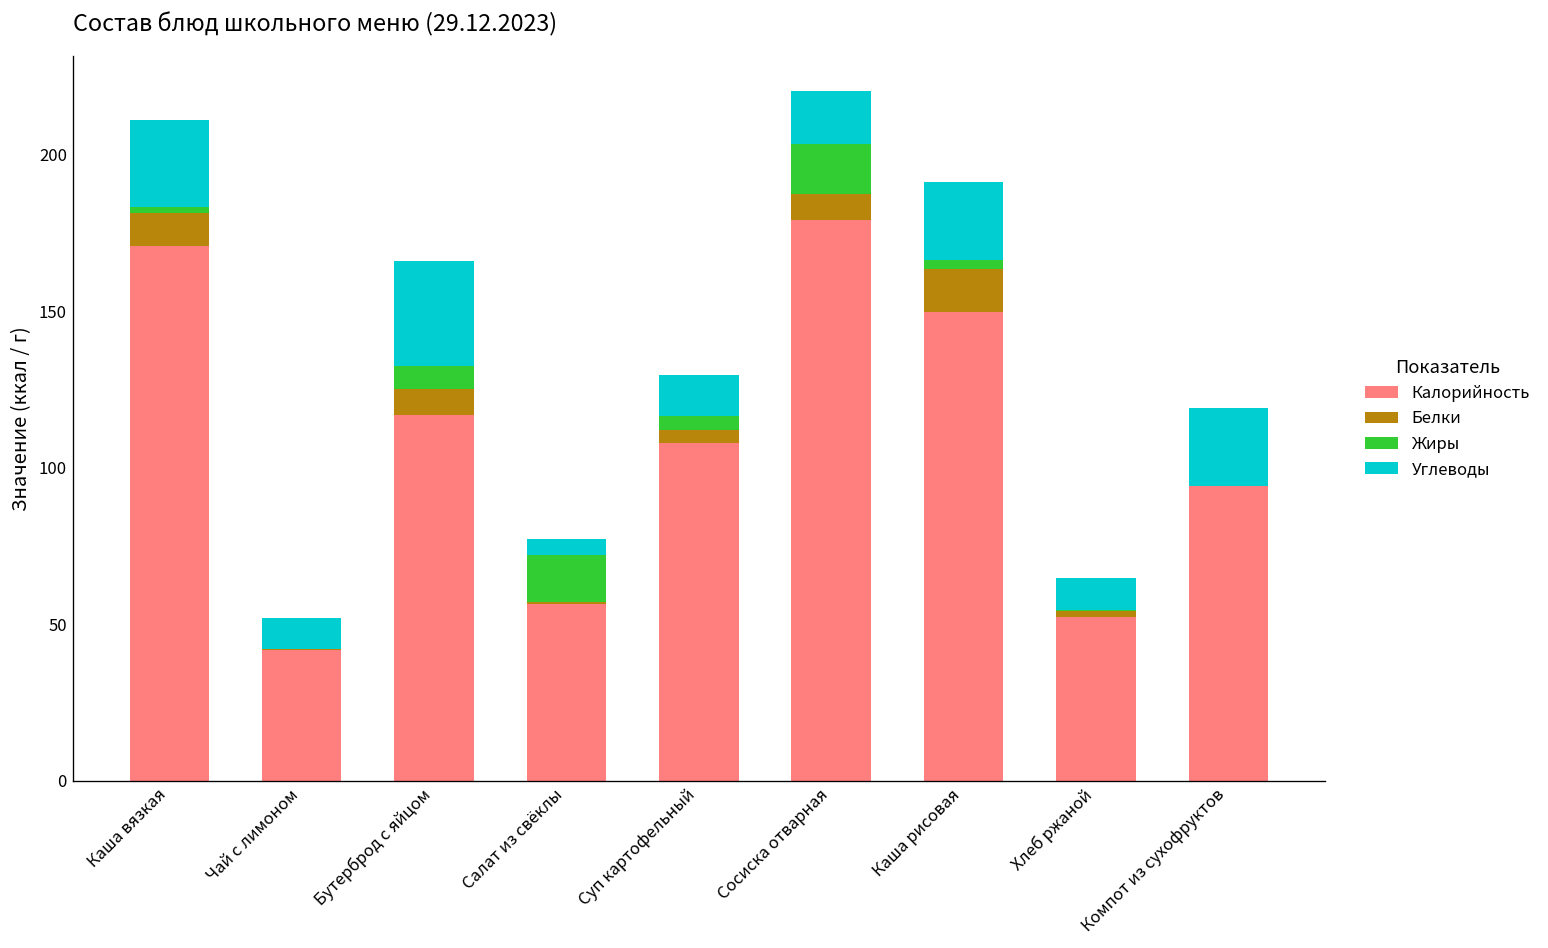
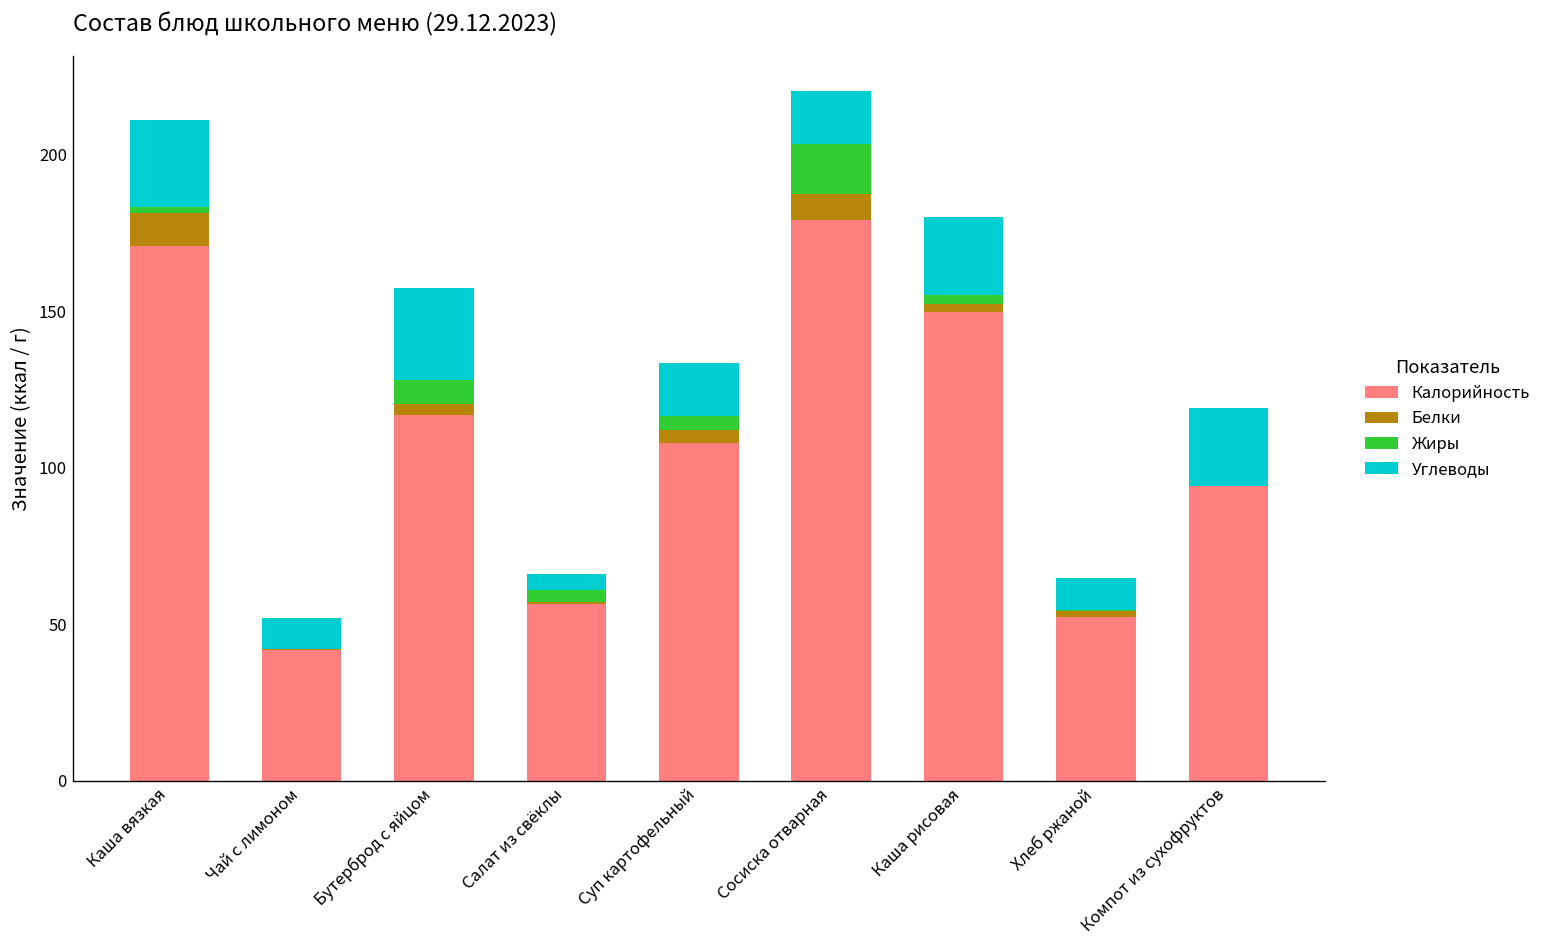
  {
    "Калорийность": {
      "Каша вязкая": 171,
      "Чай с лимоном": 42,
      "Бутерброд с яйцом": 117,
      "Салат из свёклы": 56,
      "Суп картофельный": 108,
      "Сосиска отварная": 179,
      "Каша рисовая": 150,
      "Хлеб ржаной": 52,
      "Компот из сухофруктов": 94
    },
    "Белки": {
      "Каша вязкая": 11,
-     "Бутерброд с яйцом": 8,
+     "Бутерброд с яйцом": 4,
      "Суп картофельный": 4,
      "Сосиска отварная": 8,
-     "Каша рисовая": 14,
+     "Каша рисовая": 2,
      "Хлеб ржаной": 2
    },
    "Жиры": {
      "Каша вязкая": 2,
      "Чай с лимоном": 0,
      "Бутерброд с яйцом": 8,
-     "Салат из свёклы": 15,
+     "Салат из свёклы": 4,
      "Суп картофельный": 4,
      "Сосиска отварная": 16,
      "Каша рисовая": 3,
      "Компот из сухофруктов": 0
    },
    "Углеводы": {
      "Каша вязкая": 28,
      "Чай с лимоном": 10,
-     "Бутерброд с яйцом": 33,
+     "Бутерброд с яйцом": 29,
      "Салат из свёклы": 5,
-     "Суп картофельный": 13,
+     "Суп картофельный": 17,
      "Сосиска отварная": 17,
      "Каша рисовая": 25,
      "Хлеб ржаной": 10,
      "Компот из сухофруктов": 25
    }
  }
